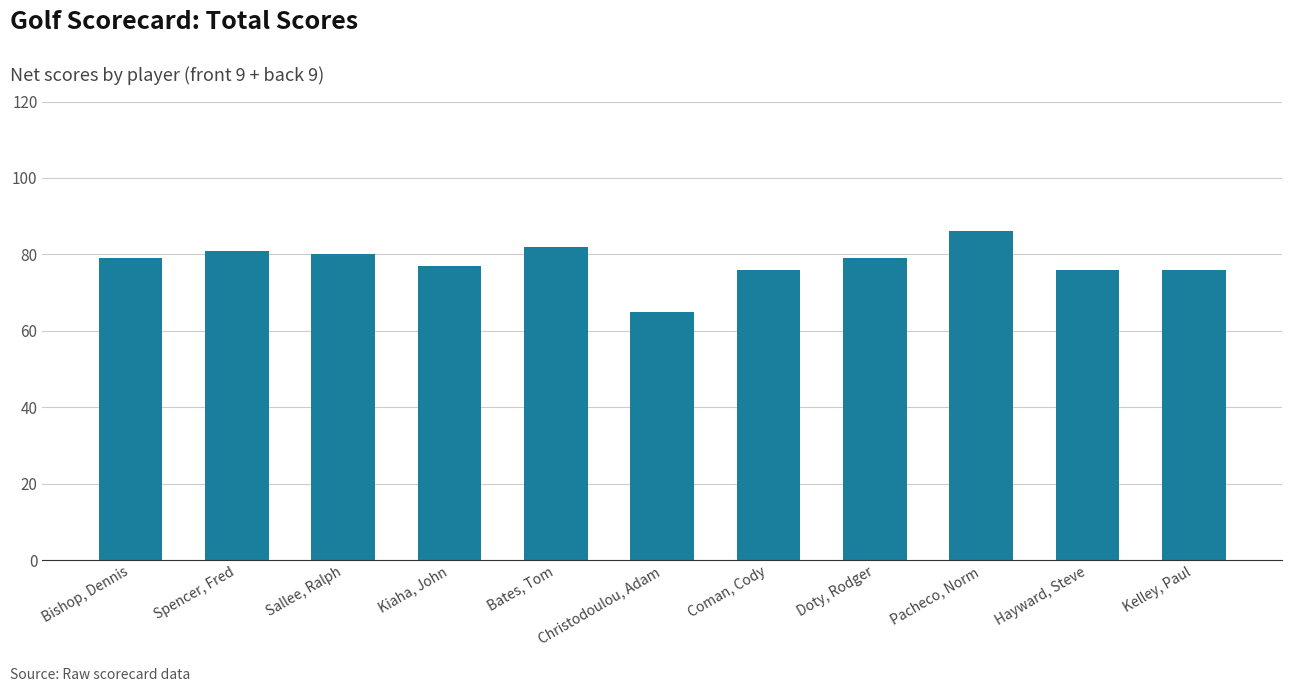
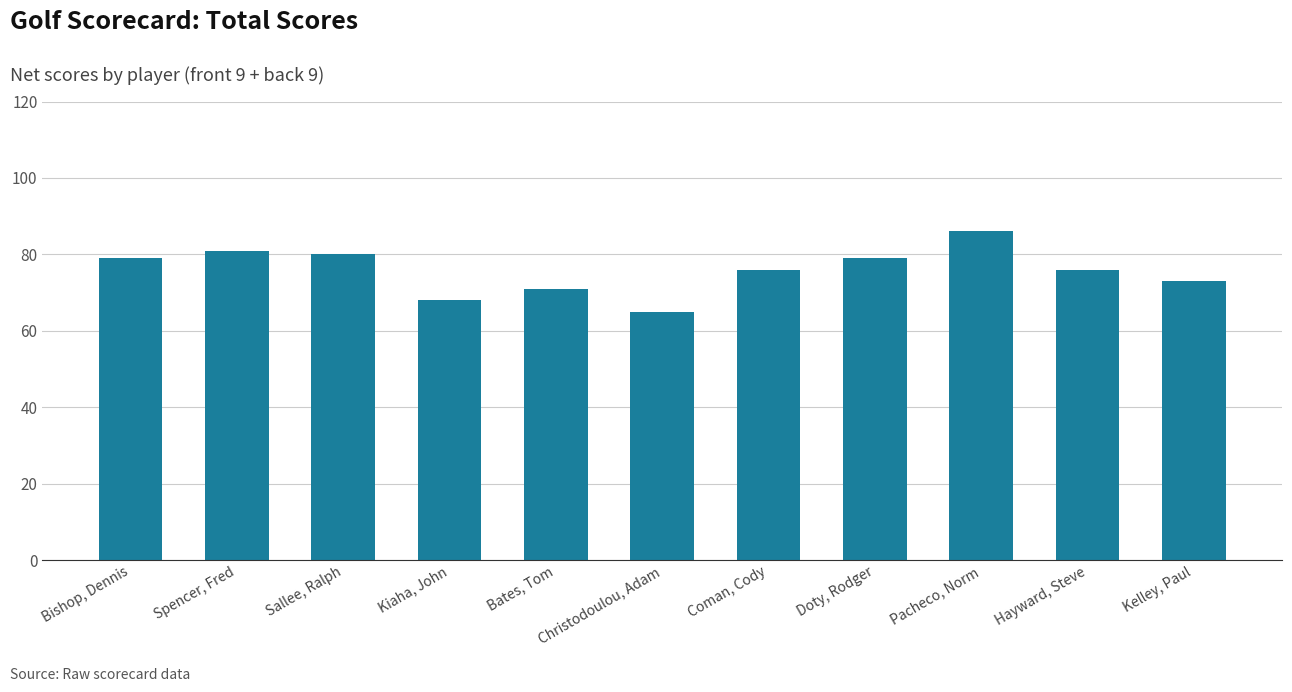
  {
    "Bishop, Dennis": 79,
    "Spencer, Fred": 81,
    "Sallee, Ralph": 80,
-   "Kiaha, John": 77,
-   "Bates, Tom": 82,
+   "Kiaha, John": 68,
+   "Bates, Tom": 71,
    "Christodoulou, Adam": 65,
    "Coman, Cody": 76,
    "Doty, Rodger": 79,
    "Pacheco, Norm": 86,
    "Hayward, Steve": 76,
-   "Kelley, Paul": 76
+   "Kelley, Paul": 73
  }
